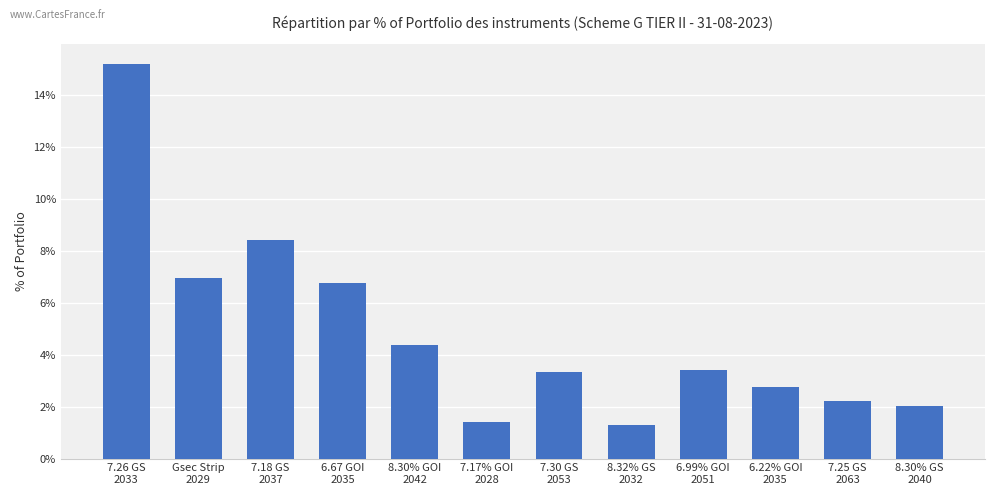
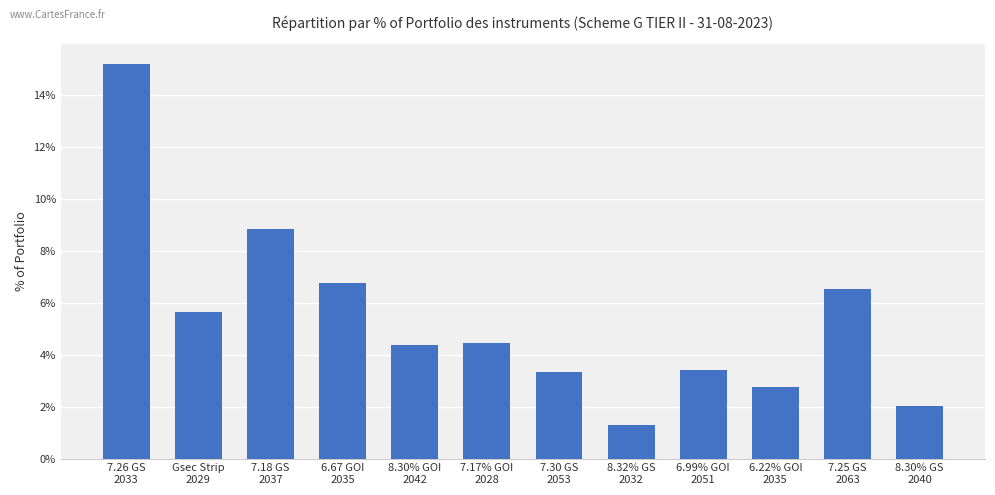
  {
    "7.26 GS 2033": "15.2%",
-   "Gsec Strip 2029": "7.0%",
-   "7.18 GS 2037": "8.4%",
+   "Gsec Strip 2029": "5.6%",
+   "7.18 GS 2037": "8.8%",
    "6.67 GOI 2035": "6.8%",
    "8.30% GOI 2042": "4.4%",
-   "7.17% GOI 2028": "1.4%",
+   "7.17% GOI 2028": "4.4%",
    "7.30 GS 2053": "3.3%",
    "8.32% GS 2032": "1.3%",
    "6.99% GOI 2051": "3.4%",
    "6.22% GOI 2035": "2.7%",
-   "7.25 GS 2063": "2.2%",
+   "7.25 GS 2063": "6.5%",
    "8.30% GS 2040": "2.0%"
  }
